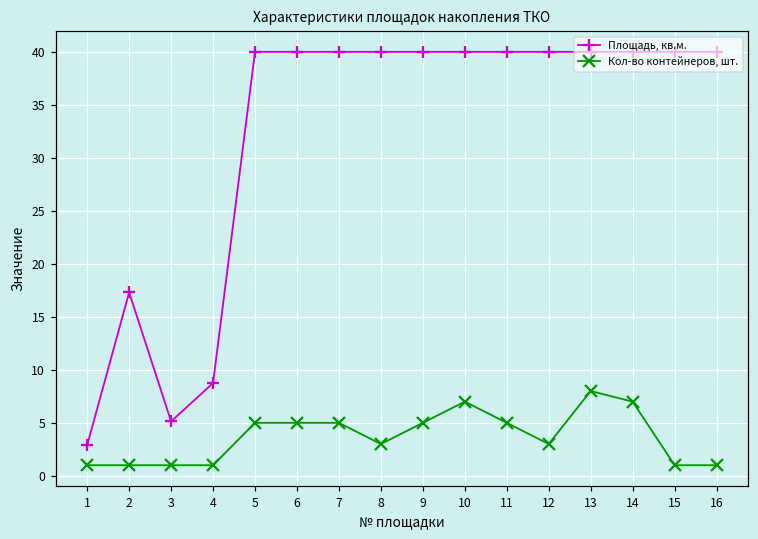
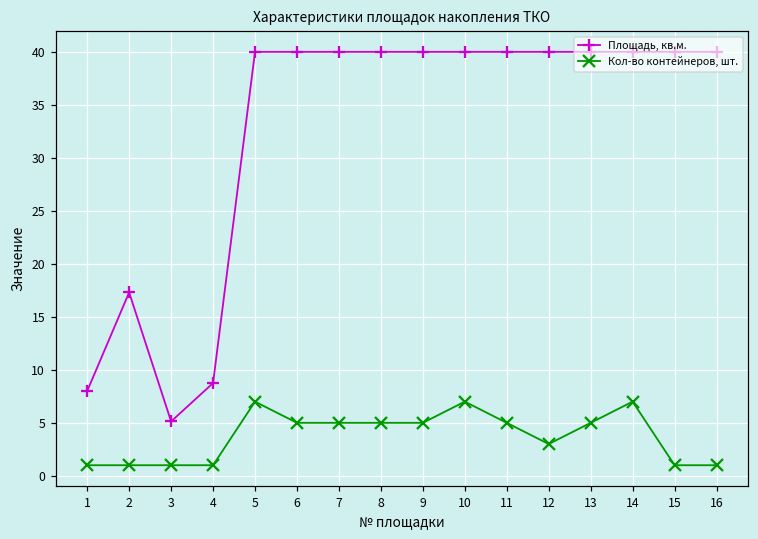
  {
    "Площадь, кв.м.": {
-     "1": 3,
+     "1": 8,
      "2": 17,
      "3": 5,
      "4": 9,
      "5": 40,
      "6": 40,
      "7": 40,
      "8": 40,
      "9": 40,
      "10": 40,
      "11": 40,
      "12": 40
    },
    "Кол-во контейнеров, шт.": {
      "1": 1,
      "2": 1,
      "3": 1,
      "4": 1,
-     "5": 5,
+     "5": 7,
      "6": 5,
      "7": 5,
-     "8": 3,
+     "8": 5,
      "9": 5,
      "10": 7,
      "11": 5,
      "12": 3,
-     "13": 8,
+     "13": 5,
      "14": 7,
      "15": 1,
      "16": 1
    }
  }
